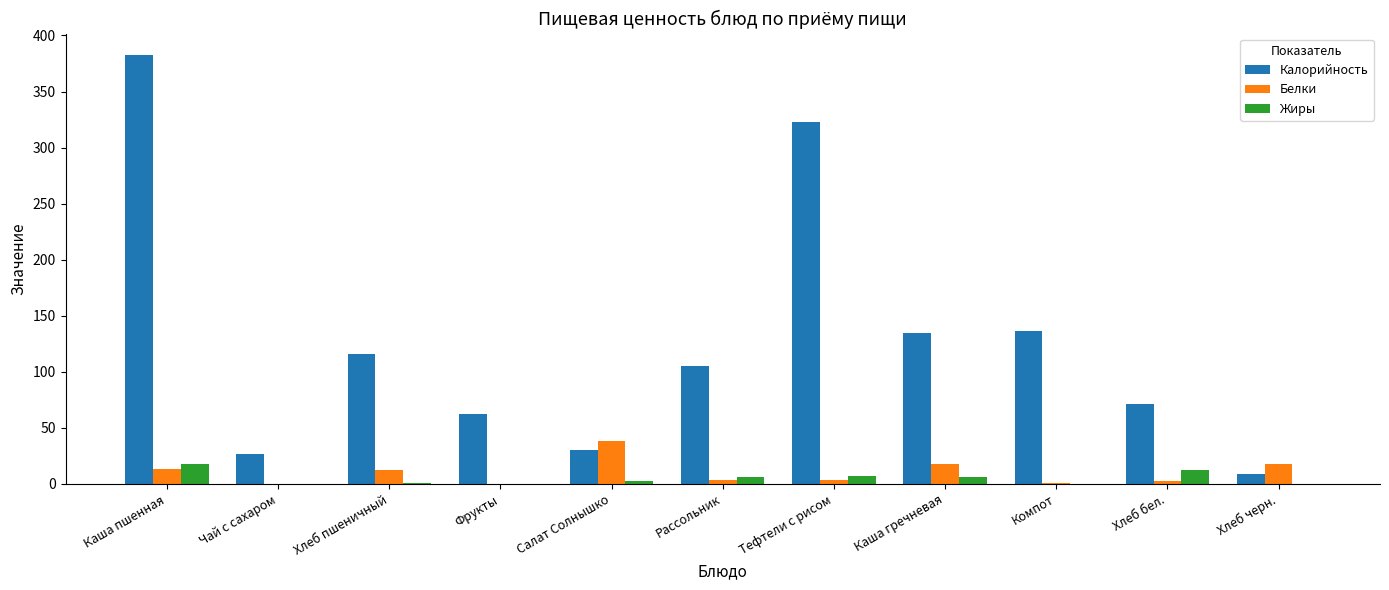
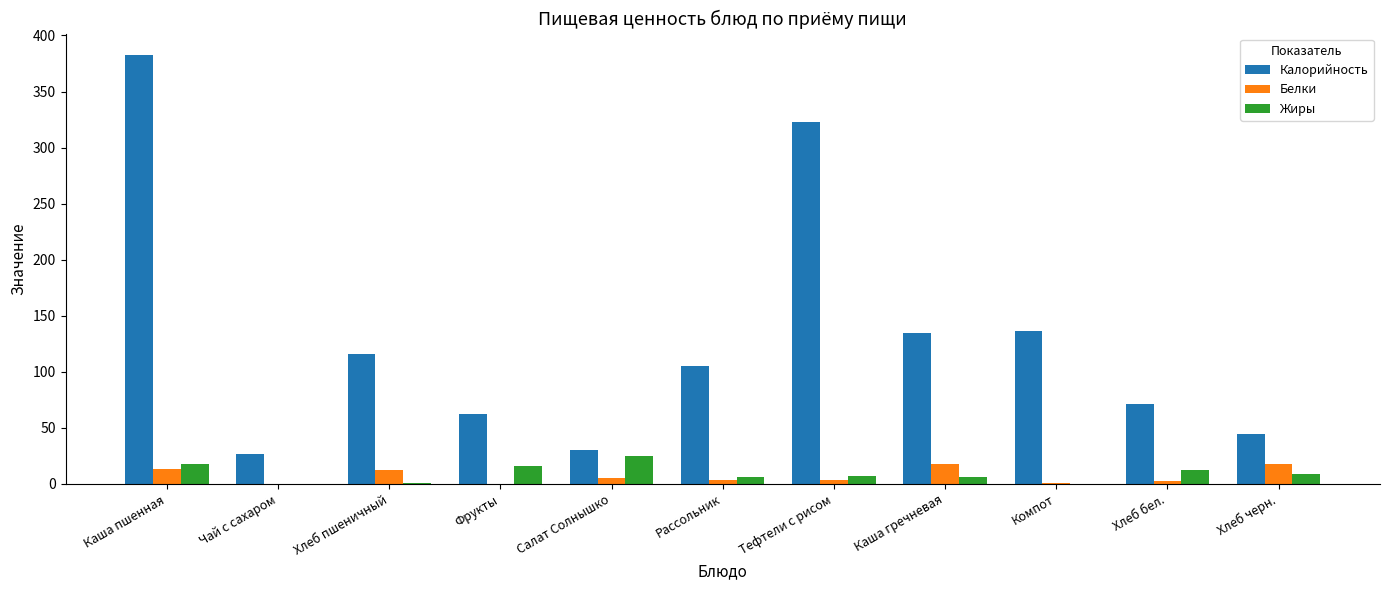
  {
    "Калорийность": {
      "Каша пшенная": 383,
      "Чай с сахаром": 27,
      "Хлеб пшеничный": 116,
      "Фрукты": 62,
      "Салат Солнышко": 30,
      "Рассольник": 106,
      "Тефтели с рисом": 323,
      "Каша гречневая": 135,
      "Компот": 136,
      "Хлеб бел.": 71,
-     "Хлеб черн.": 9
+     "Хлеб черн.": 45
    },
    "Белки": {
      "Каша пшенная": 13,
      "Хлеб пшеничный": 13,
      "Фрукты": 0,
-     "Салат Солнышко": 39,
+     "Салат Солнышко": 5,
      "Рассольник": 3,
      "Тефтели с рисом": 3,
      "Каша гречневая": 17,
      "Хлеб бел.": 2,
      "Хлеб черн.": 18
    },
    "Жиры": {
      "Каша пшенная": 18,
-     "Фрукты": 0,
-     "Салат Солнышко": 2,
+     "Фрукты": 16,
+     "Салат Солнышко": 25,
      "Рассольник": 7,
      "Тефтели с рисом": 7,
      "Каша гречневая": 6,
      "Хлеб бел.": 13,
-     "Хлеб черн.": 0
+     "Хлеб черн.": 9
    }
  }
